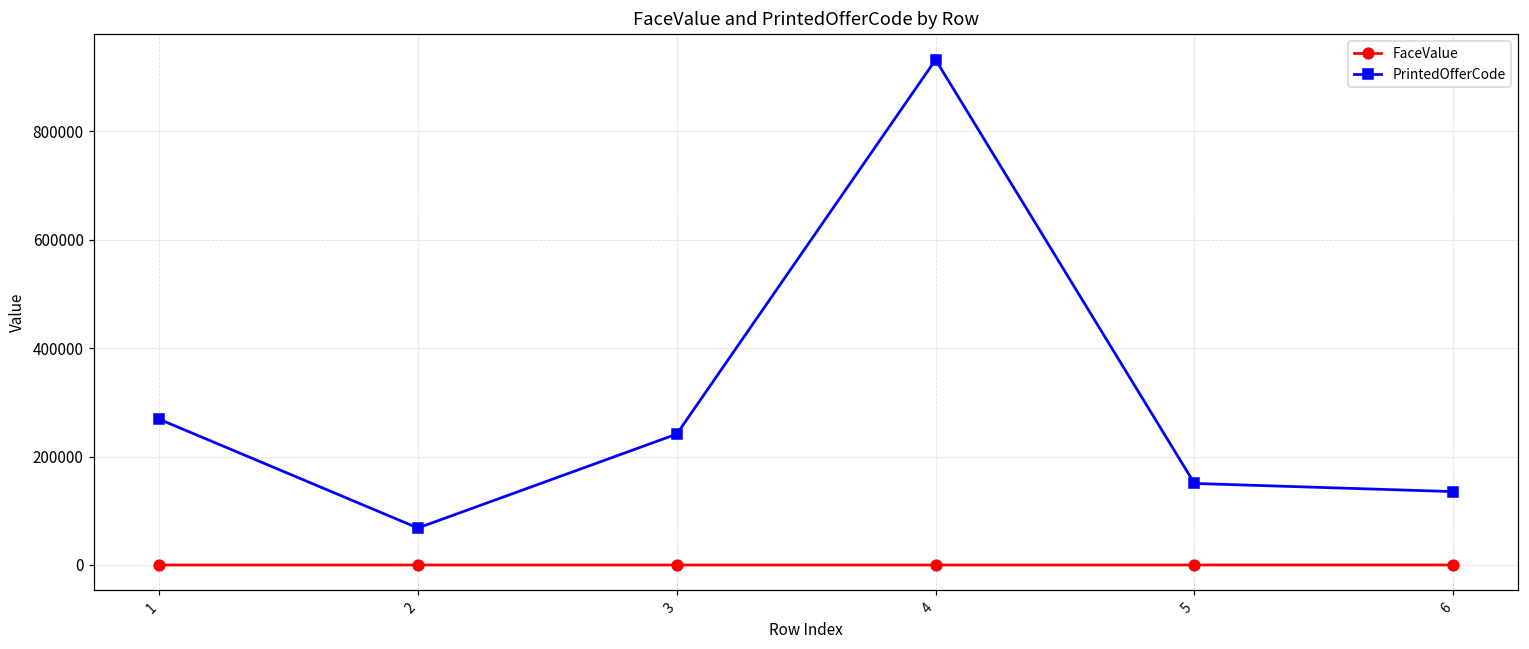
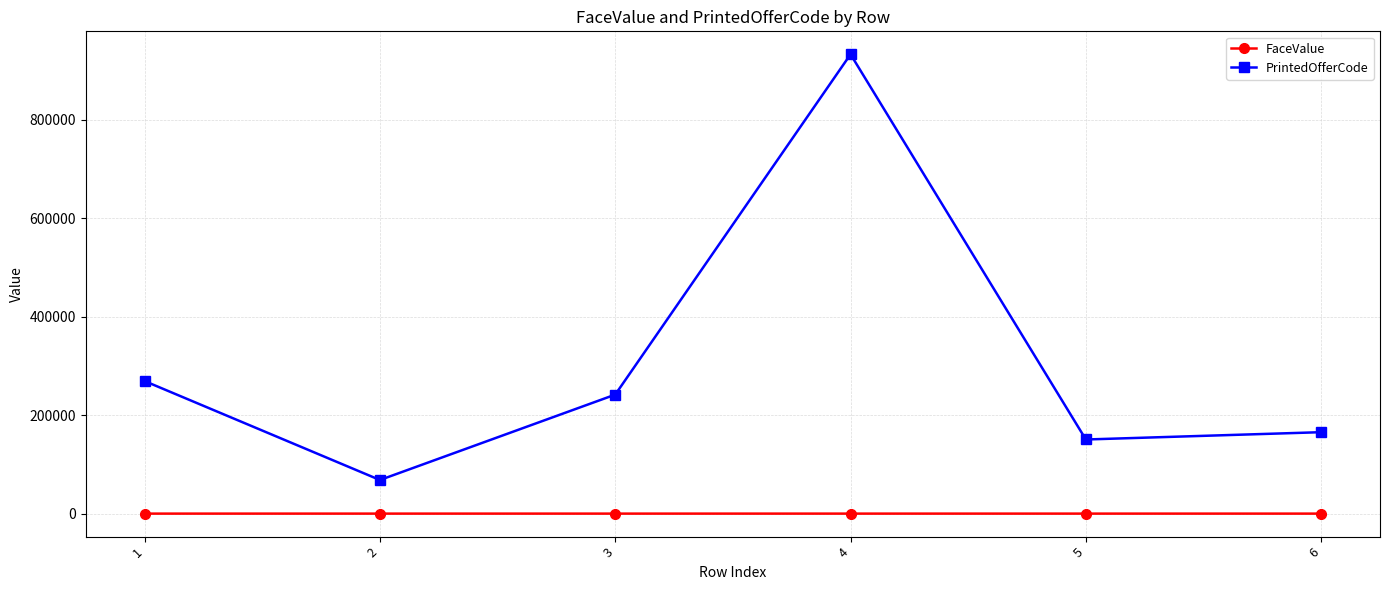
  {
    "FaceValue": {
      "1": 0,
      "2": 0,
      "3": 0,
      "4": 0,
      "5": 0,
      "6": 0
    },
    "PrintedOfferCode": {
      "1": 270000,
      "2": 70000,
      "3": 240000,
      "4": 930000,
      "5": 150000,
-     "6": 140000
+     "6": 170000
    }
  }
